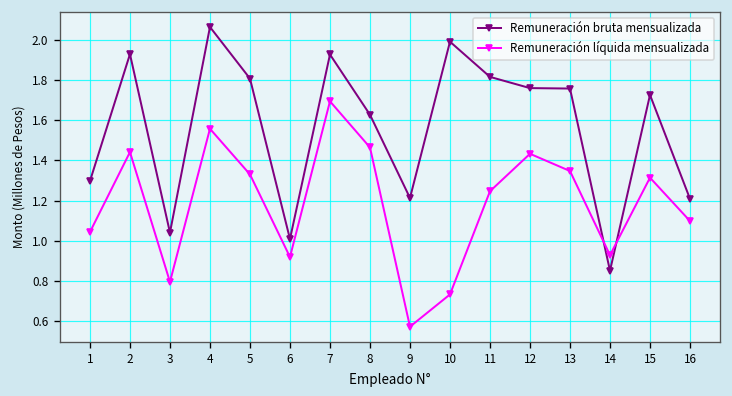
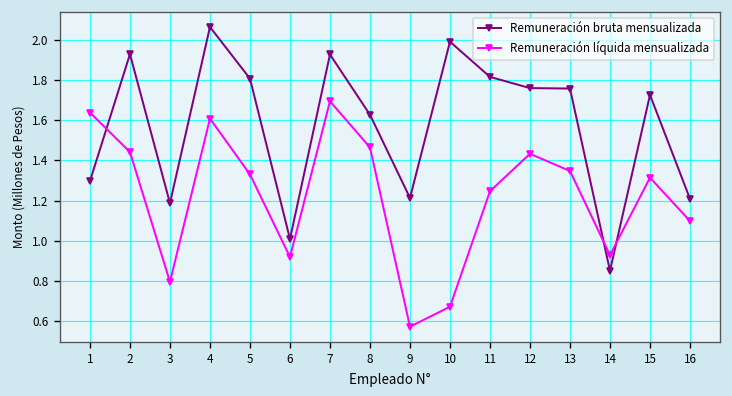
  {
    "Remuneración bruta mensualizada": {
      "1": 1.30,
      "2": 1.93,
-     "3": 1.04,
+     "3": 1.19,
      "4": 2.07,
      "5": 1.81,
      "6": 1.01,
      "7": 1.93,
      "8": 1.63,
      "9": 1.21,
      "10": 1.99,
      "11": 1.82,
      "12": 1.76,
      "13": 1.76,
      "14": 0.85,
      "15": 1.73,
      "16": 1.21
    },
    "Remuneración líquida mensualizada": {
-     "1": 1.04,
+     "1": 1.64,
      "2": 1.44,
      "3": 0.79,
-     "4": 1.56,
+     "4": 1.61,
      "5": 1.33,
      "6": 0.92,
      "7": 1.70,
      "8": 1.47,
      "9": 0.57,
-     "10": 0.73,
+     "10": 0.67,
      "11": 1.25,
      "12": 1.43,
      "13": 1.35,
      "14": 0.93,
      "15": 1.31,
      "16": 1.10
    }
  }
